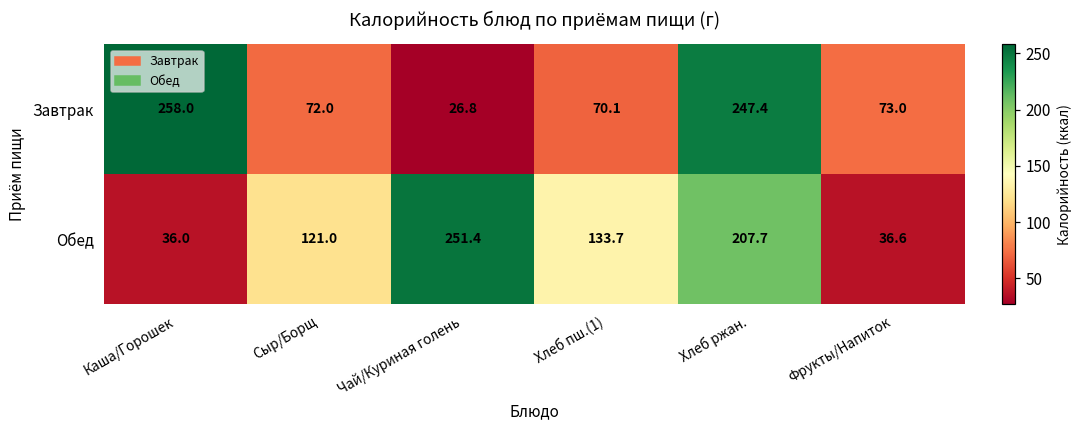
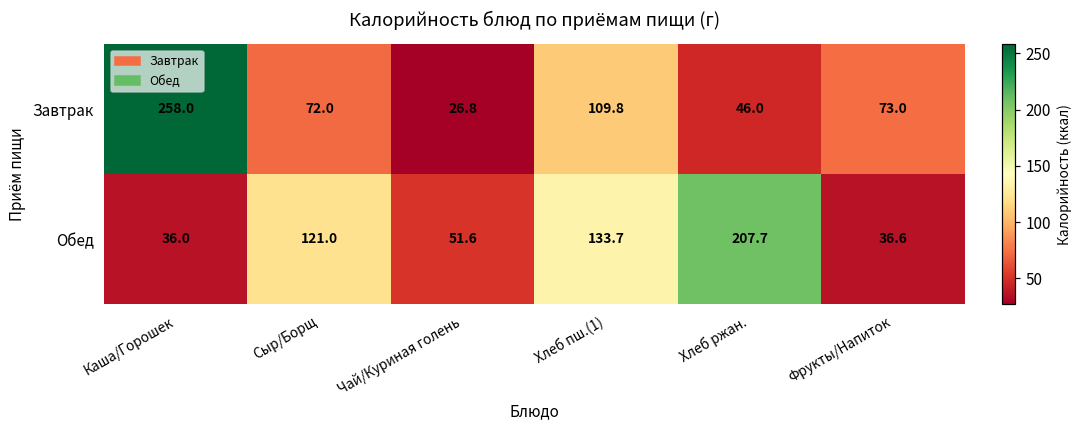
  {
    "Завтрак": {
      "Каша/Горошек": 258.0,
      "Сыр/Борщ": 72.0,
      "Чай/Куриная голень": 26.8,
-     "Хлеб пш.(1)": 70.1,
-     "Хлеб ржан.": 247.4,
+     "Хлеб пш.(1)": 109.8,
+     "Хлеб ржан.": 46.0,
      "Фрукты/Напиток": 73.0
    },
    "Обед": {
      "Каша/Горошек": 36.0,
      "Сыр/Борщ": 121.0,
-     "Чай/Куриная голень": 251.4,
+     "Чай/Куриная голень": 51.6,
      "Хлеб пш.(1)": 133.7,
      "Хлеб ржан.": 207.7,
      "Фрукты/Напиток": 36.6
    }
  }
